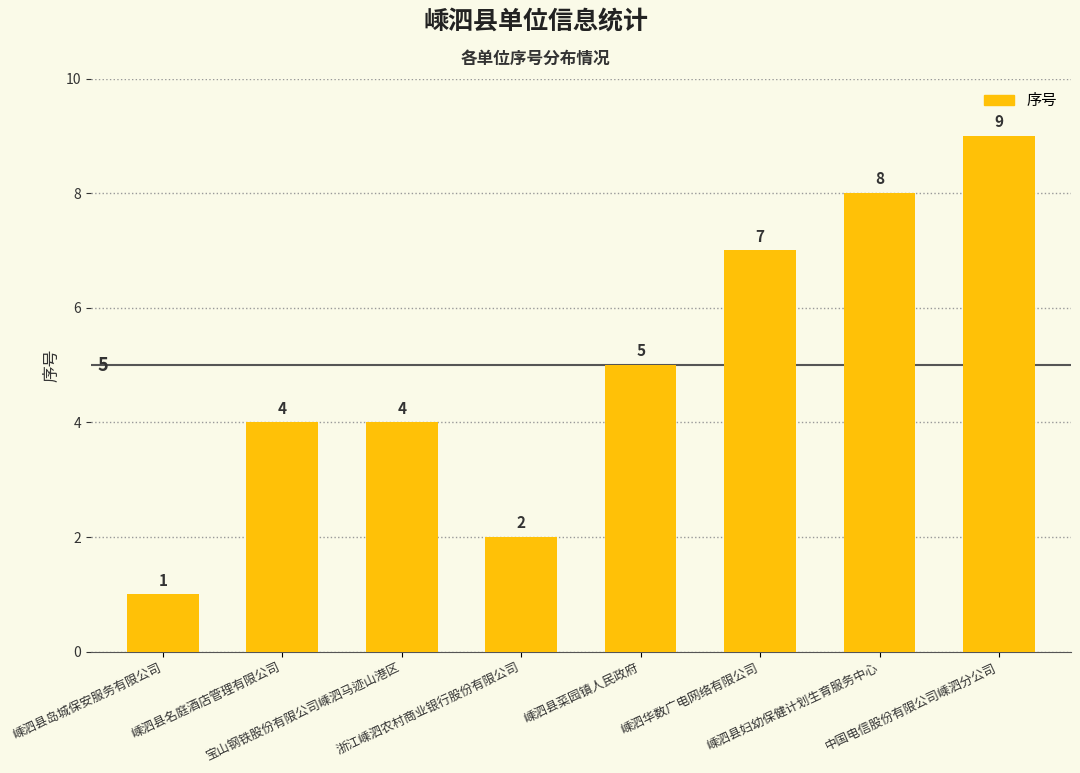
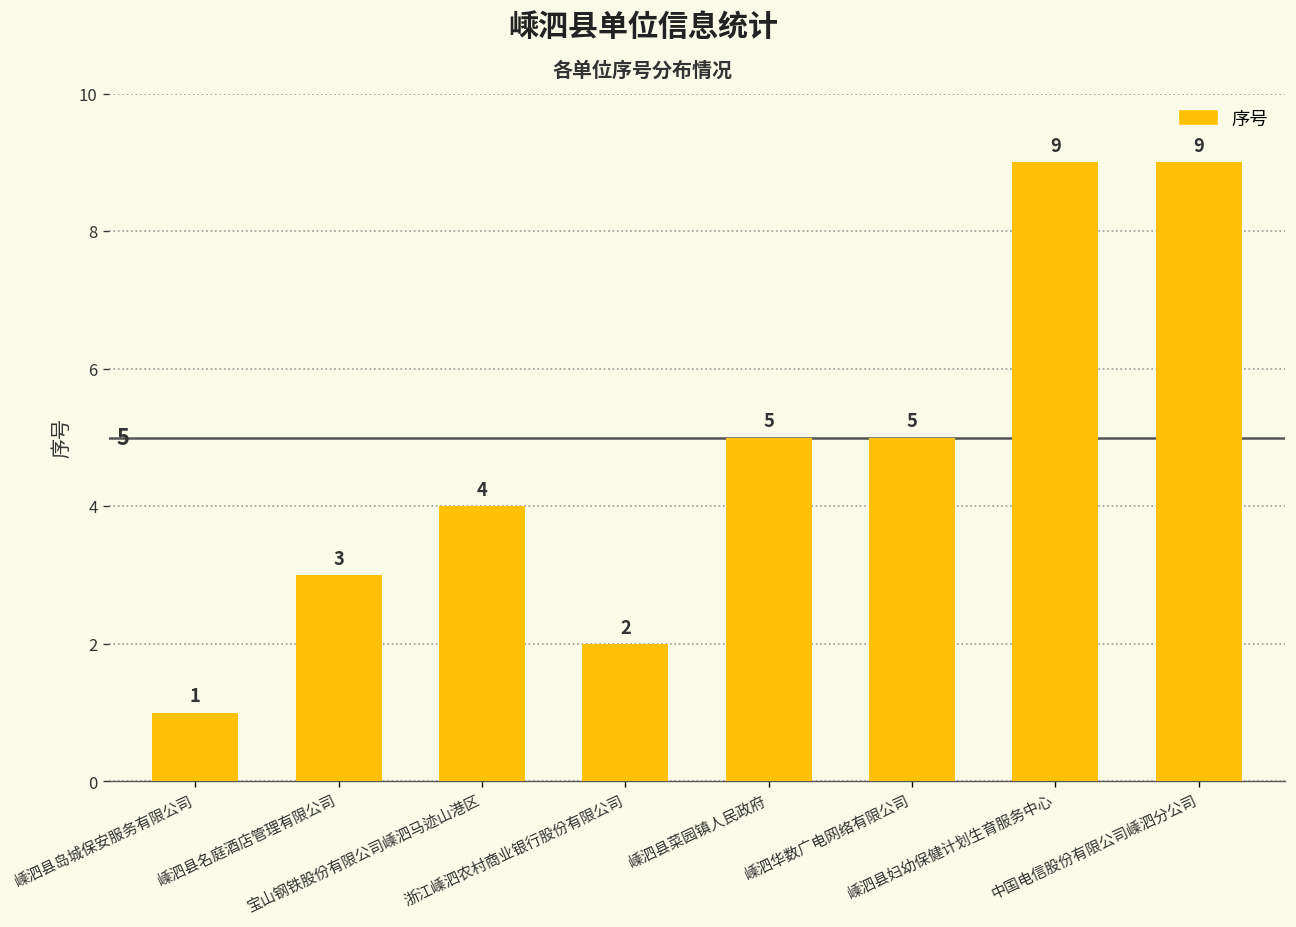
  {
    "嵊泗县岛城保安服务有限公司": 1,
-   "嵊泗县名庭酒店管理有限公司": 4,
+   "嵊泗县名庭酒店管理有限公司": 3,
    "宝山钢铁股份有限公司嵊泗马迹山港区": 4,
    "浙江嵊泗农村商业银行股份有限公司": 2,
    "嵊泗县菜园镇人民政府": 5,
-   "嵊泗华数广电网络有限公司": 7,
-   "嵊泗县妇幼保健计划生育服务中心": 8,
+   "嵊泗华数广电网络有限公司": 5,
+   "嵊泗县妇幼保健计划生育服务中心": 9,
    "中国电信股份有限公司嵊泗分公司": 9
  }
